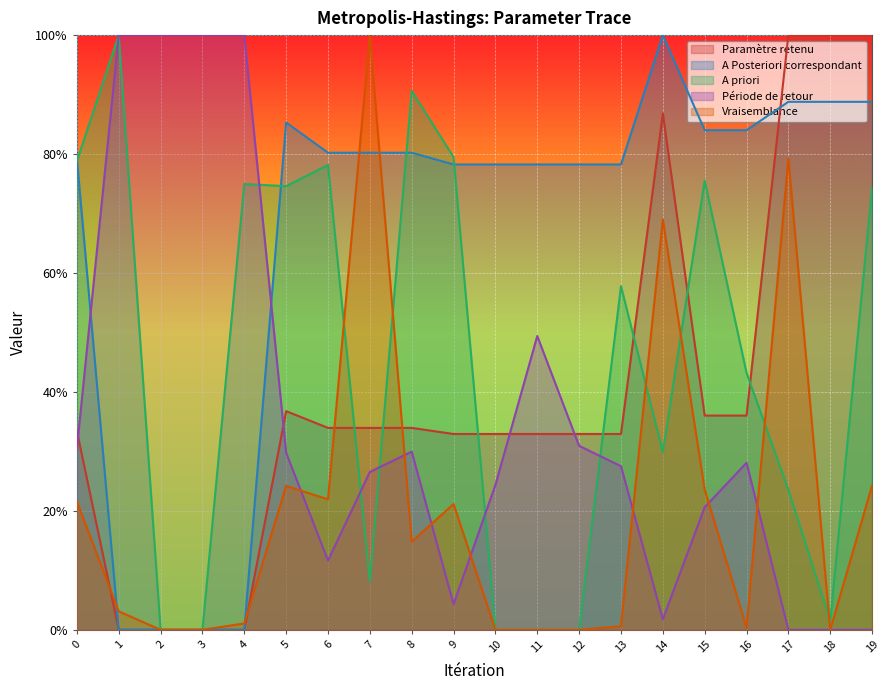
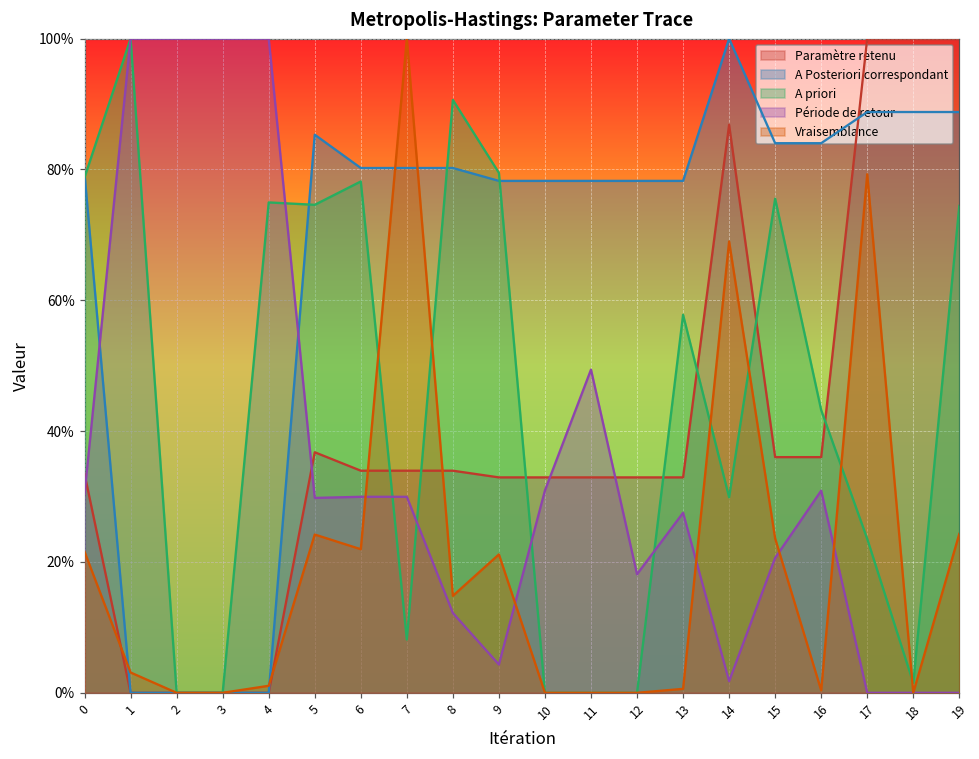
  {
    "Période de retour": {
      "0": "30%",
      "2": "100%",
      "3": "100%",
      "4": "100%",
      "5": "30%",
-     "6": "12%",
-     "7": "27%",
-     "8": "30%",
+     "6": "30%",
+     "7": "30%",
+     "8": "12%",
      "9": "4%",
-     "10": "24%",
+     "10": "31%",
      "11": "49%",
-     "12": "31%",
+     "12": "18%",
      "13": "28%",
      "14": "2%",
      "15": "21%",
-     "16": "28%",
+     "16": "31%",
      "17": "0%",
      "19": "0%"
    }
  }
